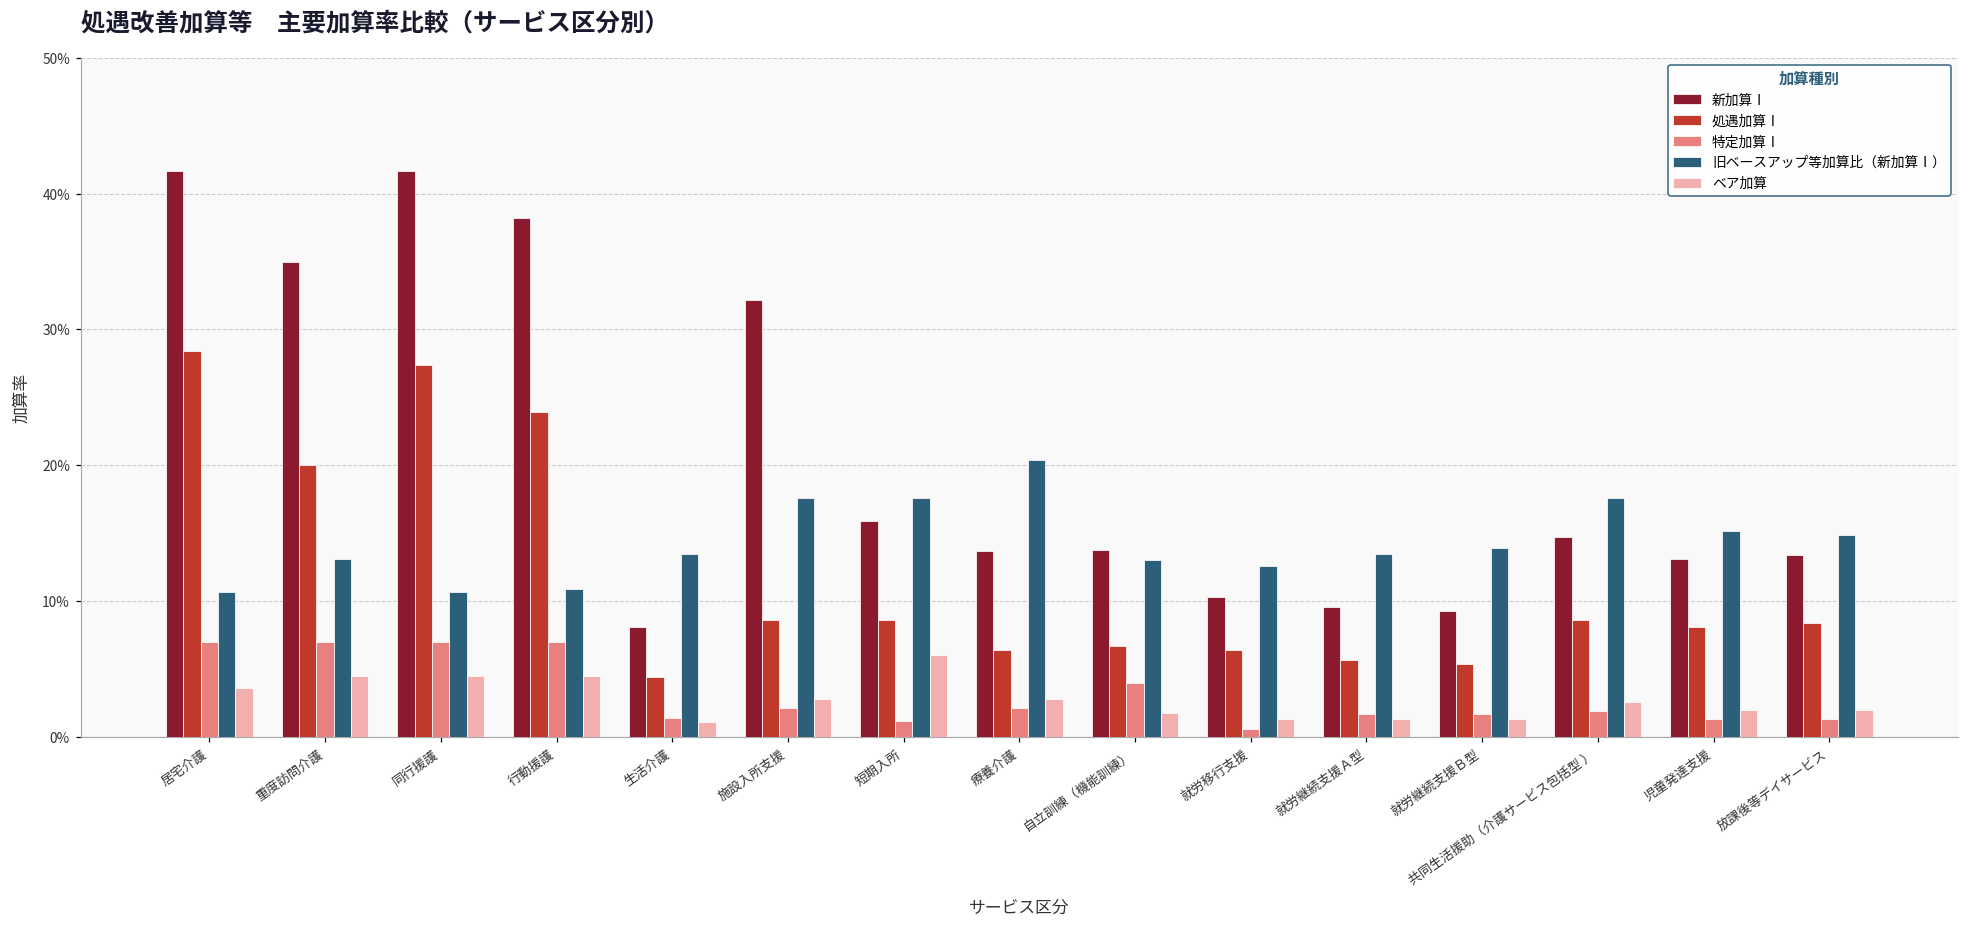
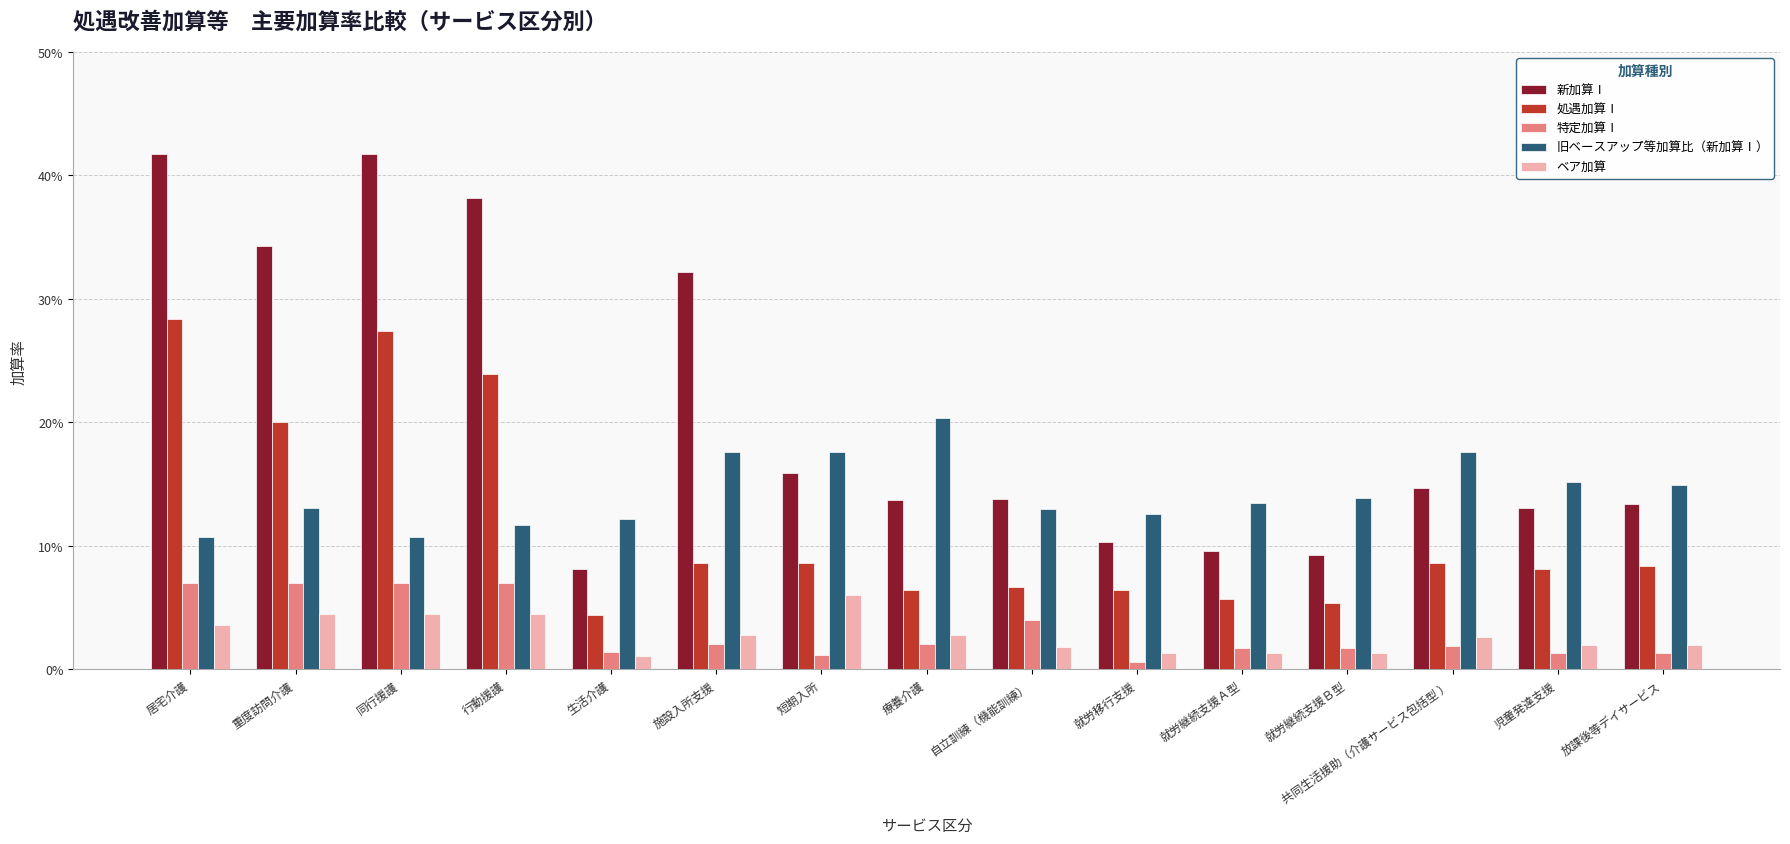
  {
    "新加算Ⅰ": {
      "居宅介護": "41.7%",
-     "重度訪問介護": "35.0%",
+     "重度訪問介護": "34.3%",
      "同行援護": "41.7%",
      "行動援護": "38.2%",
      "生活介護": "8.1%",
      "施設入所支援": "32.2%",
      "短期入所": "15.9%",
      "療養介護": "13.7%",
      "自立訓練（機能訓練）": "13.8%",
      "就労移行支援": "10.3%",
      "就労継続支援Ａ型": "9.6%",
      "就労継続支援Ｂ型": "9.3%",
      "共同生活援助（介護サービス包括型 ）": "14.7%",
      "児童発達支援": "13.1%",
      "放課後等デイサービス": "13.4%"
    },
    "処遇加算Ⅰ": {
      "居宅介護": "28.4%",
      "重度訪問介護": "20.0%",
      "同行援護": "27.4%",
      "行動援護": "23.9%",
      "生活介護": "4.4%",
      "施設入所支援": "8.6%",
      "短期入所": "8.6%",
      "療養介護": "6.4%",
      "自立訓練（機能訓練）": "6.7%",
      "就労移行支援": "6.4%",
      "就労継続支援Ａ型": "5.7%",
      "就労継続支援Ｂ型": "5.4%",
      "共同生活援助（介護サービス包括型 ）": "8.6%",
      "児童発達支援": "8.1%",
      "放課後等デイサービス": "8.4%"
    },
    "特定加算Ⅰ": {
      "居宅介護": "7.0%",
      "重度訪問介護": "7.0%",
      "同行援護": "7.0%",
      "行動援護": "7.0%",
      "生活介護": "1.4%",
      "施設入所支援": "2.1%",
      "短期入所": "1.2%",
      "療養介護": "2.1%",
      "自立訓練（機能訓練）": "4.0%",
      "就労移行支援": "0.6%",
      "就労継続支援Ａ型": "1.7%",
      "就労継続支援Ｂ型": "1.7%",
      "共同生活援助（介護サービス包括型 ）": "1.9%",
      "児童発達支援": "1.3%",
      "放課後等デイサービス": "1.3%"
    },
    "旧ベースアップ等加算比（新加算Ⅰ）": {
      "居宅介護": "10.7%",
      "重度訪問介護": "13.1%",
      "同行援護": "10.7%",
-     "行動援護": "10.9%",
-     "生活介護": "13.5%",
+     "行動援護": "11.7%",
+     "生活介護": "12.2%",
      "施設入所支援": "17.6%",
      "短期入所": "17.6%",
      "療養介護": "20.4%",
      "自立訓練（機能訓練）": "13.0%",
      "就労移行支援": "12.6%",
      "就労継続支援Ａ型": "13.5%",
      "就労継続支援Ｂ型": "13.9%",
      "共同生活援助（介護サービス包括型 ）": "17.6%",
      "児童発達支援": "15.2%",
      "放課後等デイサービス": "14.9%"
    },
    "ベア加算": {
      "居宅介護": "3.6%",
      "重度訪問介護": "4.5%",
      "同行援護": "4.5%",
      "行動援護": "4.5%",
      "生活介護": "1.1%",
      "施設入所支援": "2.8%",
      "短期入所": "6.0%",
      "療養介護": "2.8%",
      "自立訓練（機能訓練）": "1.8%",
      "就労移行支援": "1.3%",
      "就労継続支援Ａ型": "1.3%",
      "就労継続支援Ｂ型": "1.3%",
      "共同生活援助（介護サービス包括型 ）": "2.6%",
      "児童発達支援": "2.0%",
      "放課後等デイサービス": "2.0%"
    }
  }
